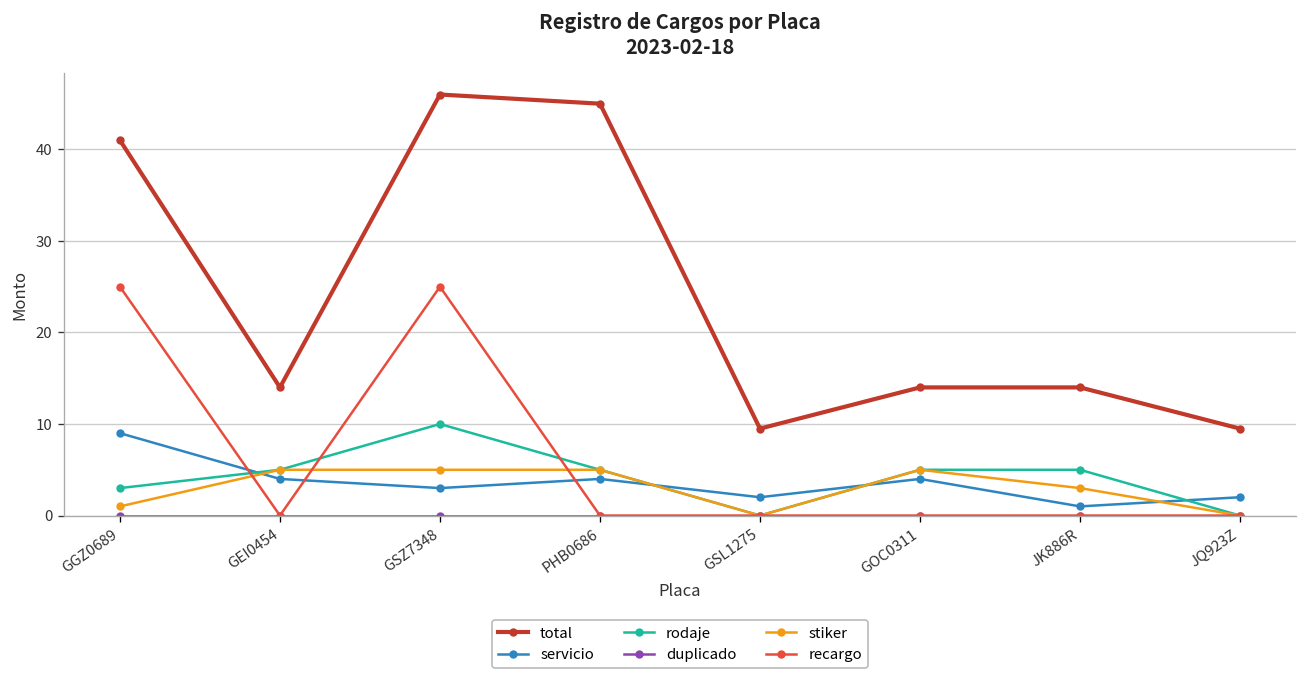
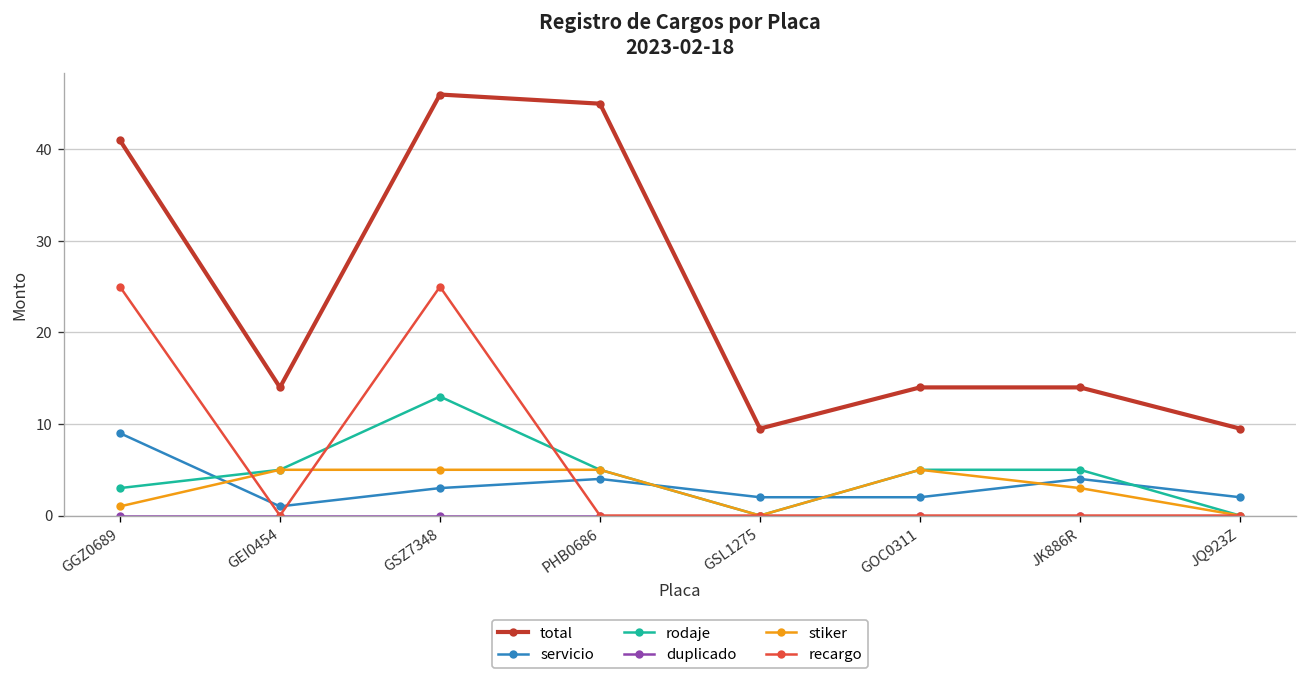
  {
    "servicio": {
      "GGZ0689": 9,
-     "GEI0454": 4,
+     "GEI0454": 1,
      "GSZ7348": 3,
      "PHB0686": 4,
      "GSL1275": 2,
-     "GOC0311": 4,
-     "JK886R": 1,
+     "GOC0311": 2,
+     "JK886R": 4,
      "JQ923Z": 2
    },
    "rodaje": {
      "GGZ0689": 3,
-     "GSZ7348": 10,
+     "GSZ7348": 13,
      "JK886R": 5
    },
    "duplicado": {
      "GGZ0689": 0,
      "GSZ7348": 0
    },
    "stiker": {
      "GGZ0689": 1,
      "GSZ7348": 5,
      "JK886R": 3
    }
  }
